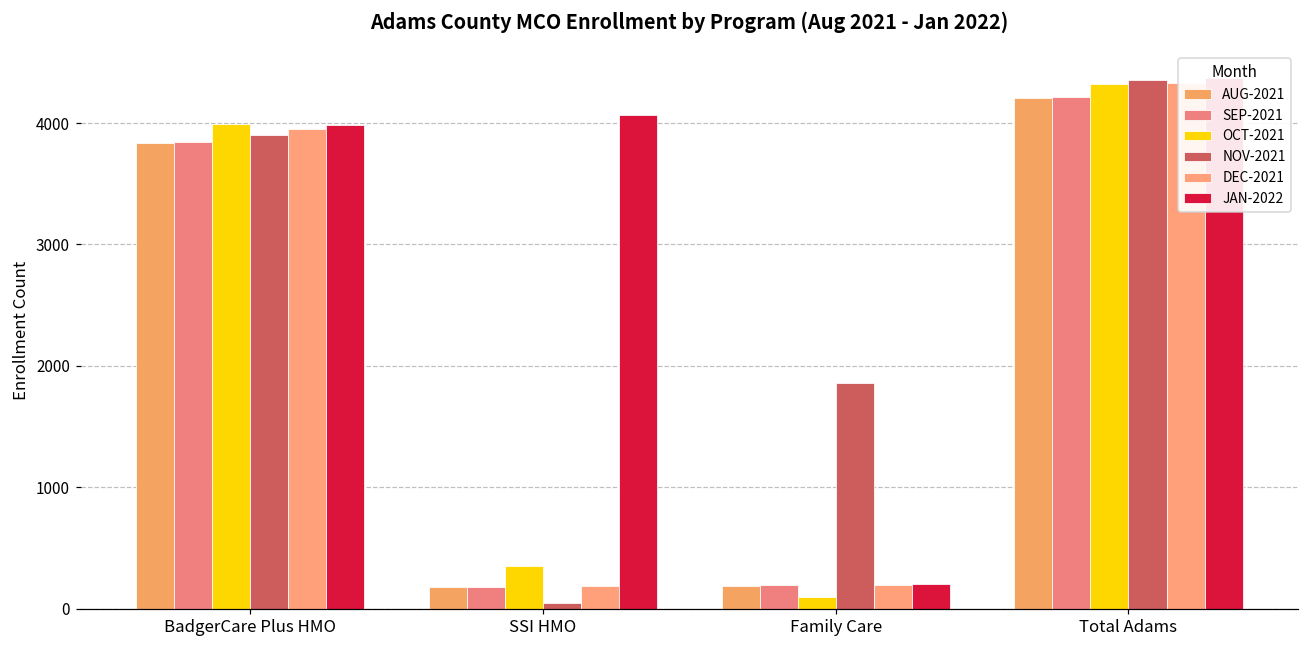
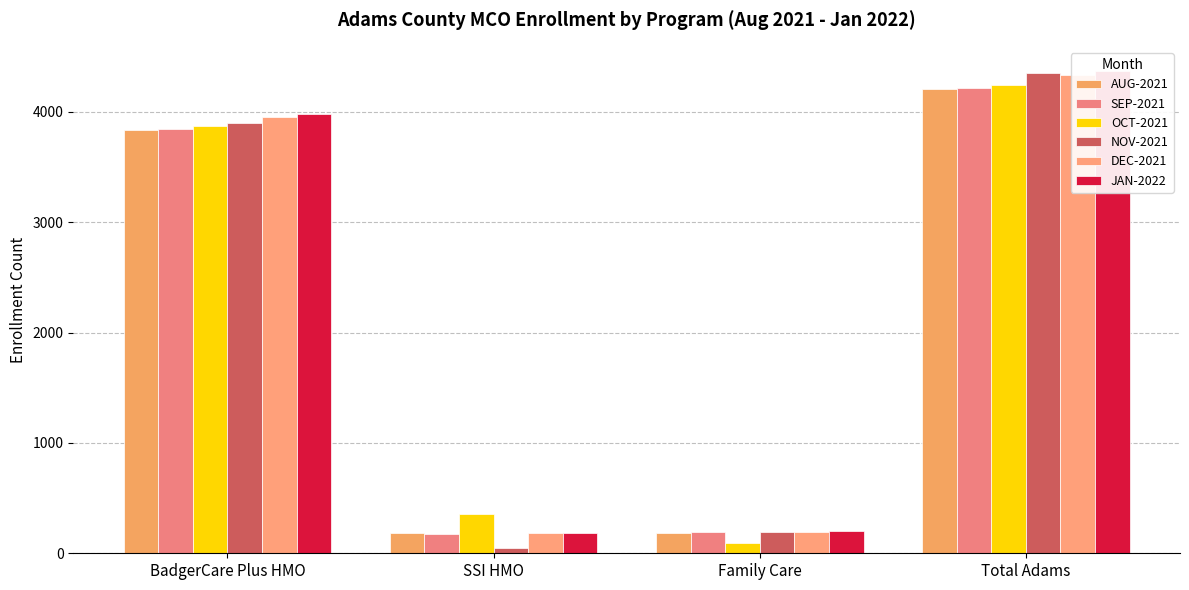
  {
    "OCT-2021": {
-     "BadgerCare Plus HMO": 3990,
+     "BadgerCare Plus HMO": 3880,
      "SSI HMO": 360,
      "Family Care": 100,
-     "Total Adams": 4320
+     "Total Adams": 4250
    },
    "NOV-2021": {
      "BadgerCare Plus HMO": 3900,
      "SSI HMO": 50,
-     "Family Care": 1860,
+     "Family Care": 190,
      "Total Adams": 4350
    },
    "JAN-2022": {
      "BadgerCare Plus HMO": 3980,
-     "SSI HMO": 4070,
+     "SSI HMO": 190,
      "Family Care": 200
    }
  }
